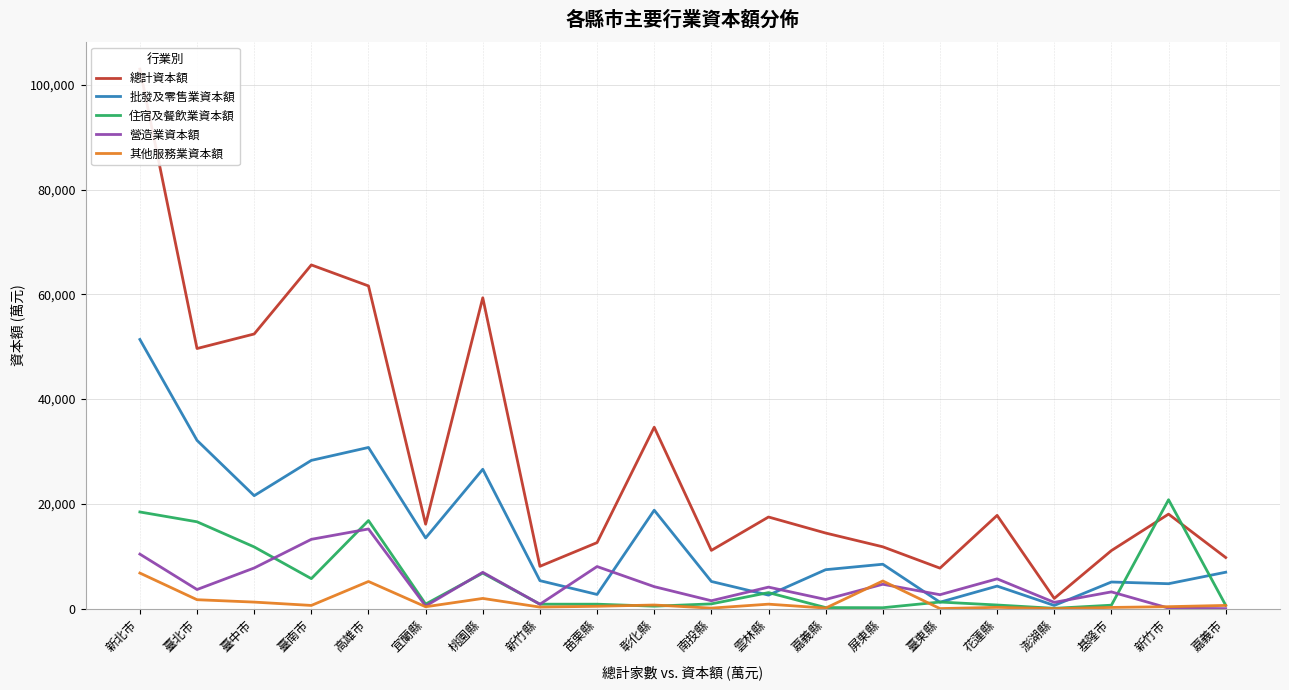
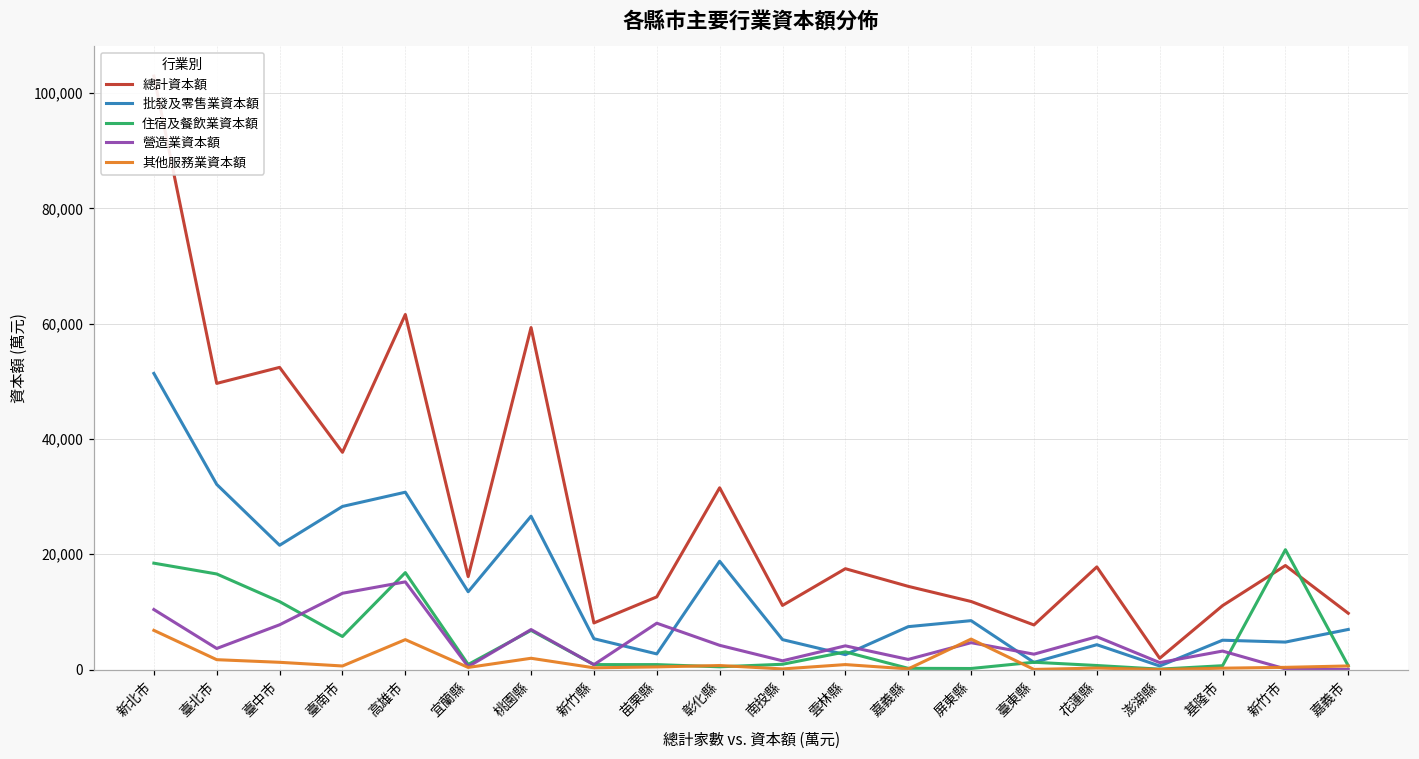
  {
    "總計資本額": {
      "臺北市": "50,000",
      "臺中市": "52,000",
-     "臺南市": "66,000",
+     "臺南市": "38,000",
      "高雄市": "62,000",
      "宜蘭縣": "16,000",
      "桃園縣": "59,000",
      "新竹縣": "8,000",
      "苗栗縣": "13,000",
-     "彰化縣": "35,000",
+     "彰化縣": "32,000",
      "南投縣": "11,000",
      "雲林縣": "17,000",
      "嘉義縣": "14,000",
      "屏東縣": "12,000",
      "臺東縣": "8,000",
      "花蓮縣": "18,000",
      "澎湖縣": "2,000",
      "基隆市": "11,000",
      "新竹市": "18,000",
      "嘉義市": "10,000"
    },
    "批發及零售業資本額": {
      "新北市": "51,000",
      "臺北市": "32,000",
      "臺中市": "22,000",
      "臺南市": "28,000",
      "高雄市": "31,000",
      "宜蘭縣": "13,000",
      "桃園縣": "27,000",
      "新竹縣": "5,000",
      "苗栗縣": "3,000",
      "彰化縣": "19,000",
      "南投縣": "5,000",
      "嘉義縣": "7,000",
      "屏東縣": "8,000",
      "花蓮縣": "4,000",
      "澎湖縣": "1,000",
      "基隆市": "5,000",
      "新竹市": "5,000",
      "嘉義市": "7,000"
    },
    "住宿及餐飲業資本額": {
      "新北市": "18,000",
      "臺北市": "17,000",
      "臺中市": "12,000",
      "臺南市": "6,000",
      "高雄市": "17,000",
      "南投縣": "1,000",
      "屏東縣": "0",
      "新竹市": "21,000"
    },
    "營造業資本額": {
      "新北市": "10,000",
      "臺北市": "4,000",
      "臺中市": "8,000",
      "臺南市": "13,000",
      "高雄市": "15,000",
      "苗栗縣": "8,000",
      "彰化縣": "4,000",
      "南投縣": "2,000",
      "雲林縣": "4,000",
      "嘉義縣": "2,000",
      "屏東縣": "5,000",
      "臺東縣": "3,000",
      "花蓮縣": "6,000",
      "澎湖縣": "1,000",
      "基隆市": "3,000",
      "嘉義市": "0"
    },
    "其他服務業資本額": {
      "新北市": "7,000",
      "臺北市": "2,000",
      "臺中市": "1,000",
      "臺南市": "1,000",
      "高雄市": "5,000",
      "桃園縣": "2,000",
      "新竹縣": "0",
      "南投縣": "0",
      "雲林縣": "1,000",
      "屏東縣": "5,000",
      "臺東縣": "0"
    }
  }
